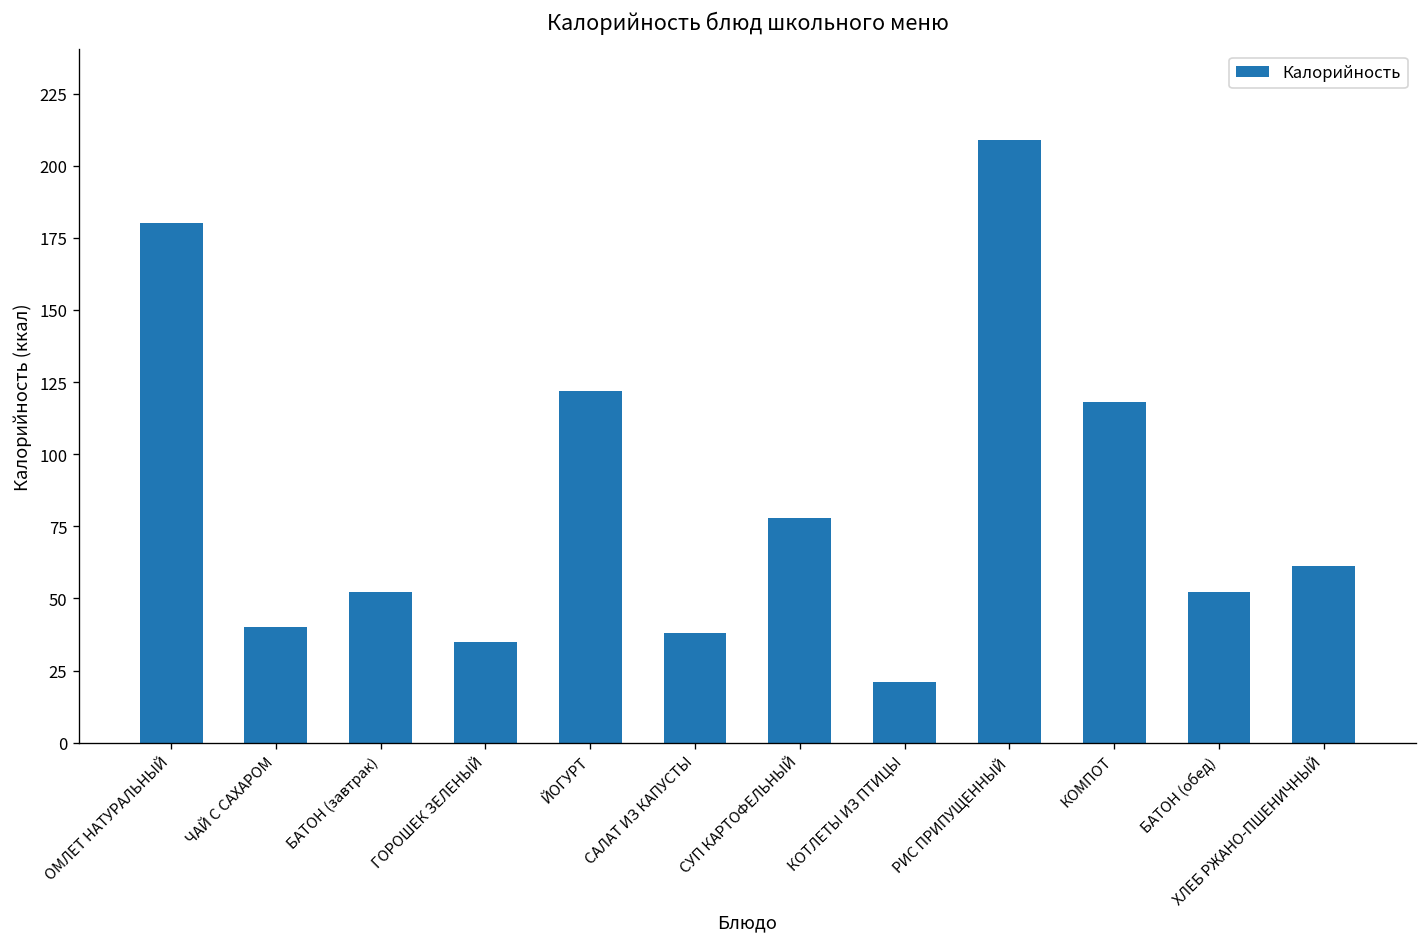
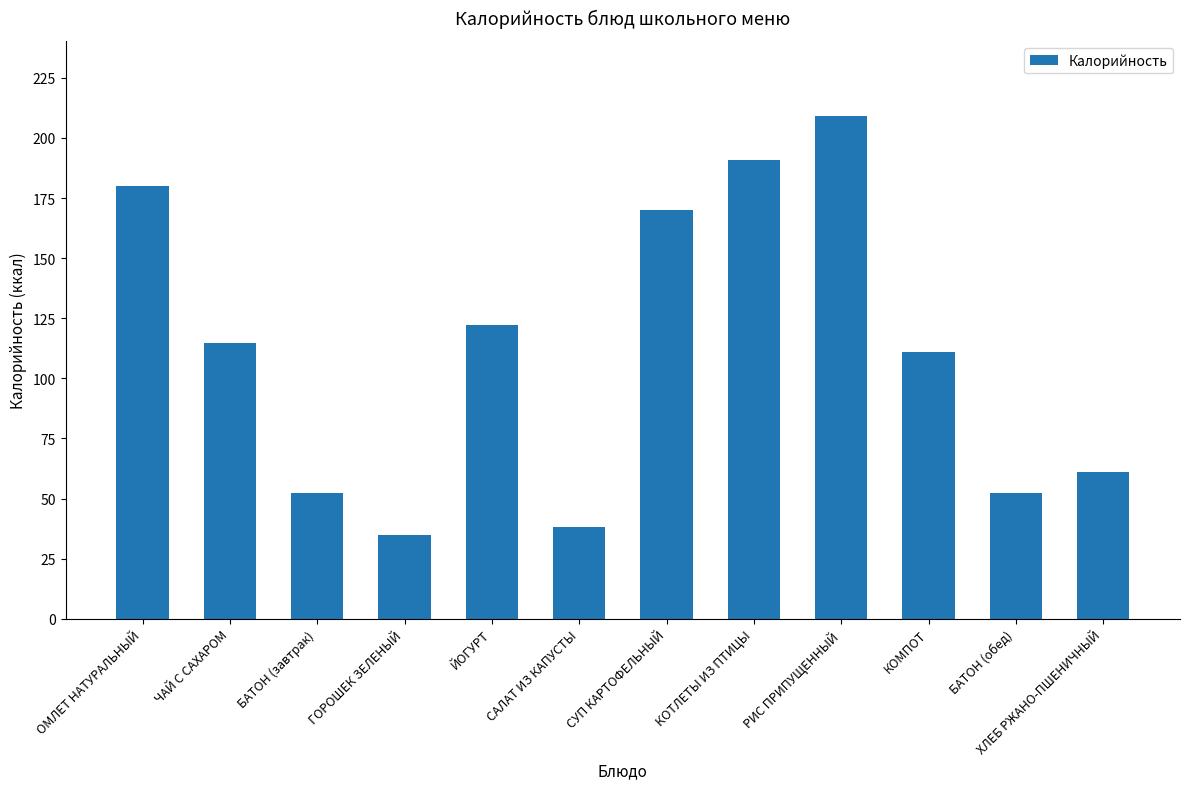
  {
    "ОМЛЕТ НАТУРАЛЬНЫЙ": 180,
-   "ЧАЙ С САХАРОМ": 40,
+   "ЧАЙ С САХАРОМ": 115,
    "БАТОН (завтрак)": 52,
    "ГОРОШЕК ЗЕЛЕНЫЙ": 35,
    "ЙОГУРТ": 122,
    "САЛАТ ИЗ КАПУСТЫ": 38,
-   "СУП КАРТОФЕЛЬНЫЙ": 78,
-   "КОТЛЕТЫ ИЗ ПТИЦЫ": 21,
+   "СУП КАРТОФЕЛЬНЫЙ": 170,
+   "КОТЛЕТЫ ИЗ ПТИЦЫ": 191,
    "РИС ПРИПУЩЕННЫЙ": 209,
-   "КОМПОТ": 118,
+   "КОМПОТ": 111,
    "БАТОН (обед)": 52,
    "ХЛЕБ РЖАНО-ПШЕНИЧНЫЙ": 61
  }
